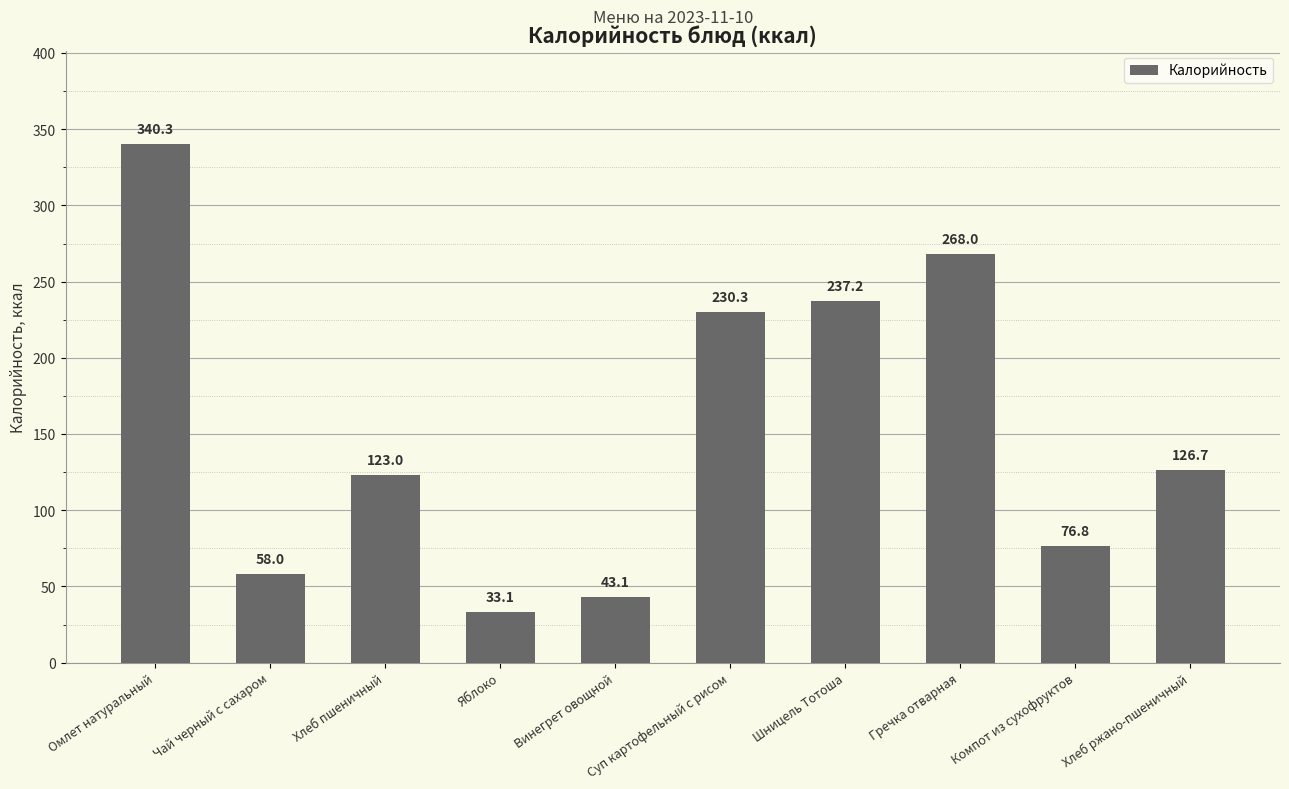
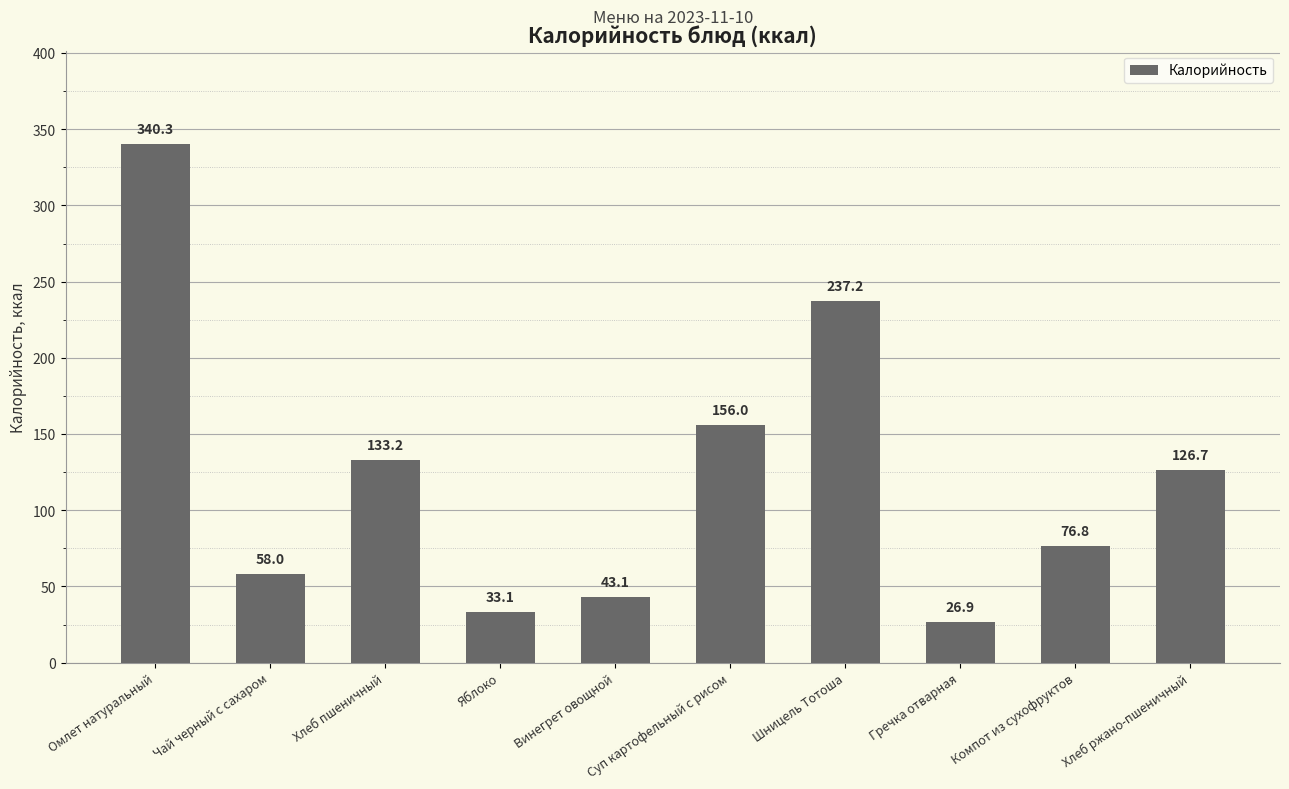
  {
    "Омлет натуральный": 340.3,
    "Чай черный с сахаром": 58.0,
-   "Хлеб пшеничный": 123.0,
+   "Хлеб пшеничный": 133.2,
    "Яблоко": 33.1,
    "Винегрет овощной": 43.1,
-   "Суп картофельный с рисом": 230.3,
+   "Суп картофельный с рисом": 156.0,
    "Шницель Тотоша": 237.2,
-   "Гречка отварная": 268.0,
+   "Гречка отварная": 26.9,
    "Компот из сухофруктов": 76.8,
    "Хлеб ржано-пшеничный": 126.7
  }
